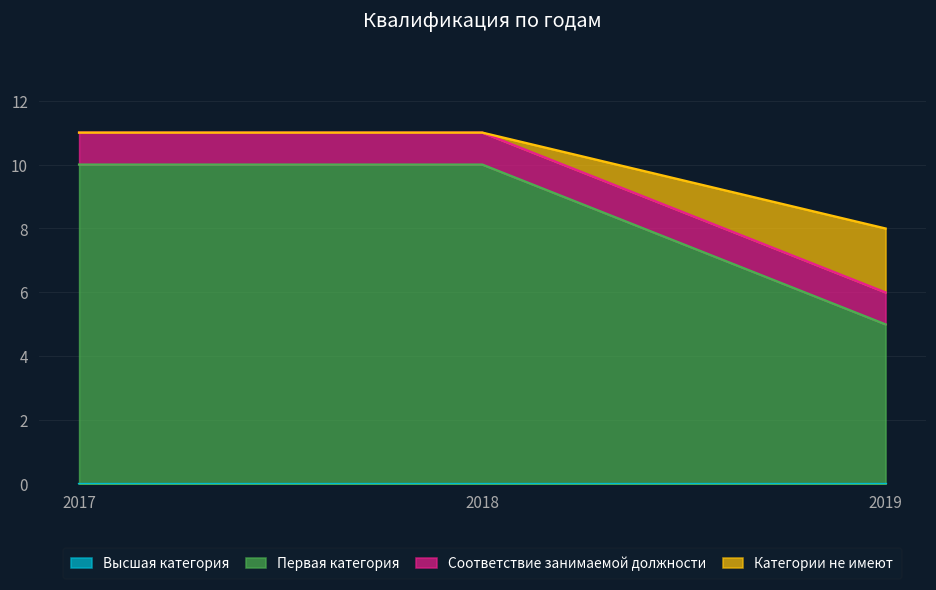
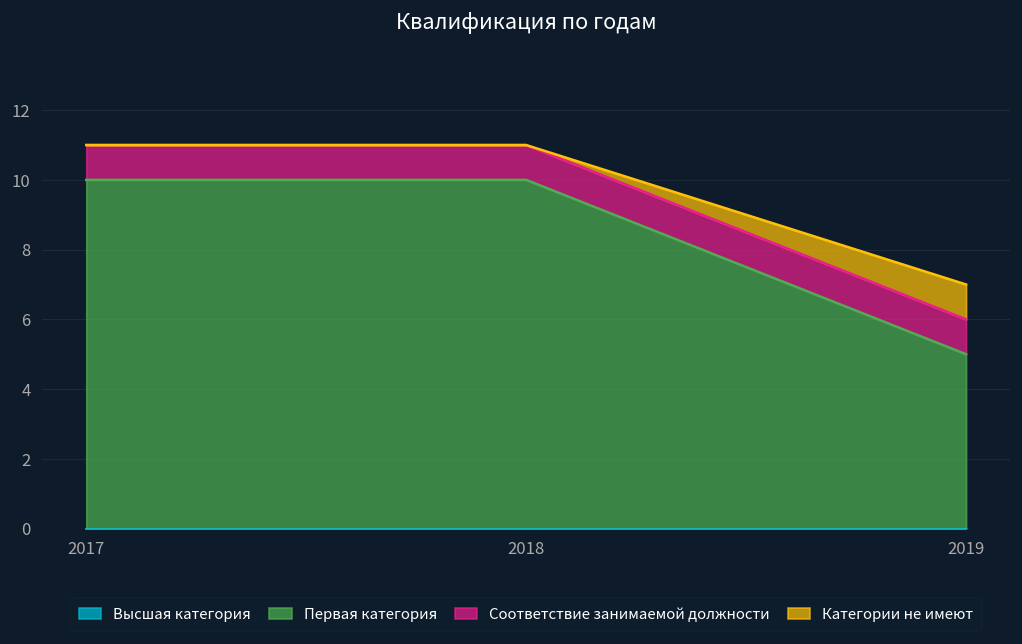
  {
    "Высшая категория": {
      "2017": 0,
      "2018": 0,
      "2019": 0
    },
    "Первая категория": {
      "2017": 10,
      "2018": 10,
      "2019": 5
    },
    "Соответствие занимаемой должности": {
      "2019": 1
    },
    "Категории не имеют": {
-     "2019": 2
+     "2019": 1
    }
  }
